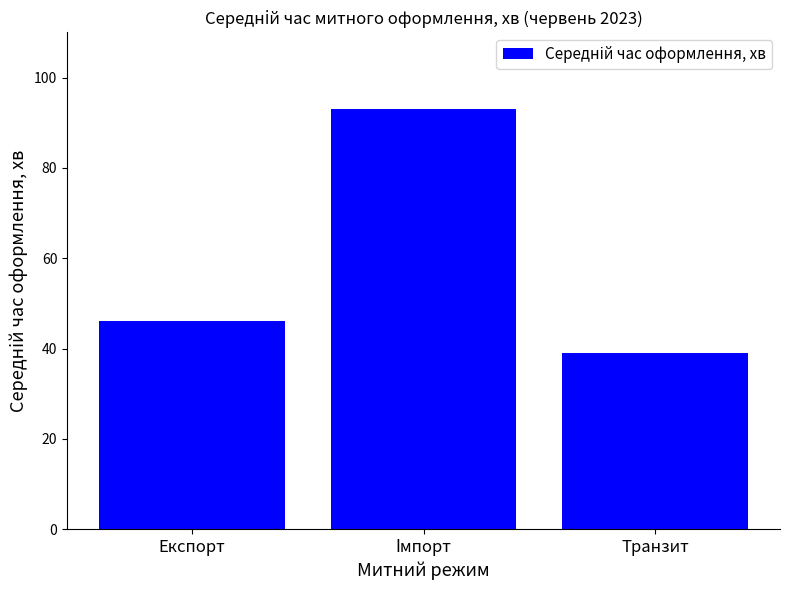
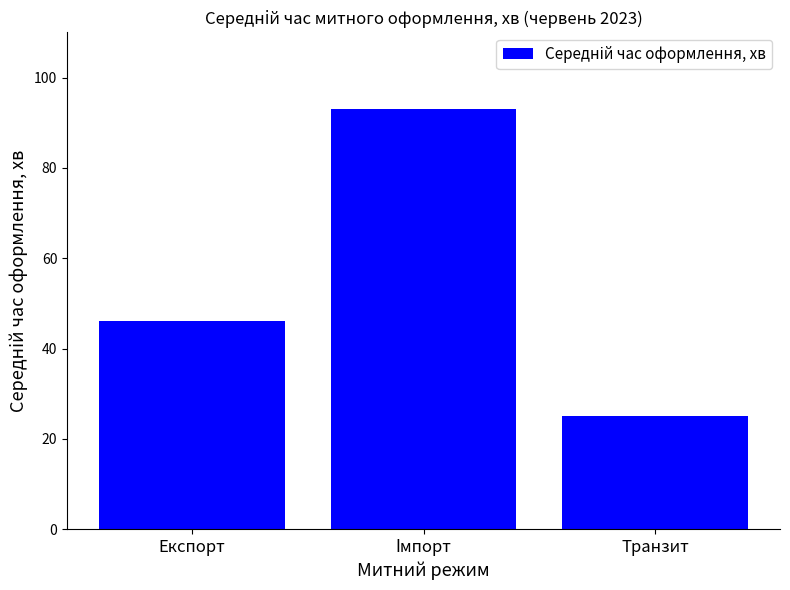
  {
    "Експорт": 46,
    "Імпорт": 93,
-   "Транзит": 39
+   "Транзит": 25
  }
